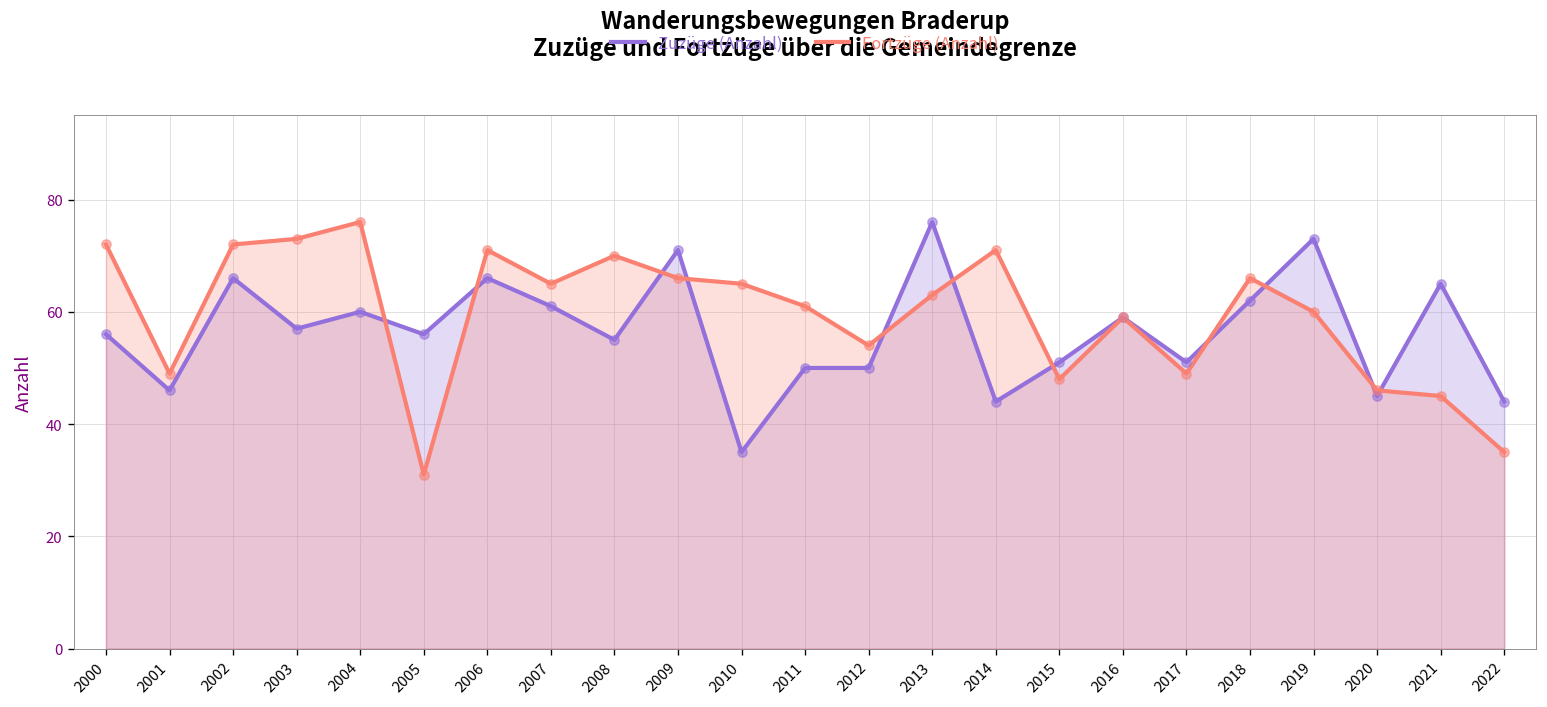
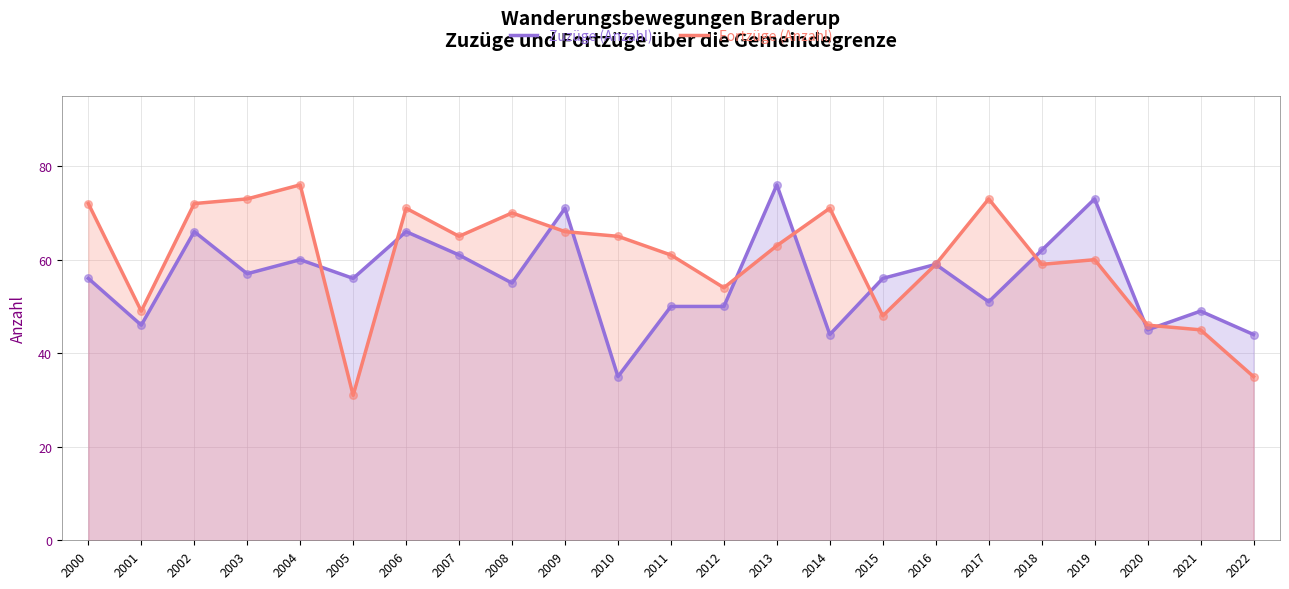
  {
    "Zuzüge (Anzahl)": {
      "2000": 56,
      "2001": 46,
      "2002": 66,
      "2003": 57,
      "2004": 60,
      "2005": 56,
      "2006": 66,
      "2007": 61,
      "2008": 55,
      "2009": 71,
      "2010": 35,
      "2011": 50,
      "2012": 50,
      "2013": 76,
      "2014": 44,
-     "2015": 51,
+     "2015": 56,
      "2017": 51,
      "2018": 62,
      "2019": 73,
      "2020": 45,
-     "2021": 65,
+     "2021": 49,
      "2022": 44
    },
    "Fortzüge (Anzahl)": {
      "2000": 72,
      "2001": 49,
      "2002": 72,
      "2003": 73,
      "2004": 76,
      "2005": 31,
      "2006": 71,
      "2007": 65,
      "2008": 70,
      "2009": 66,
      "2010": 65,
      "2011": 61,
      "2012": 54,
      "2013": 63,
      "2014": 71,
      "2015": 48,
-     "2017": 49,
-     "2018": 66,
+     "2017": 73,
+     "2018": 59,
      "2019": 60,
      "2020": 46,
      "2021": 45,
      "2022": 35
    }
  }
